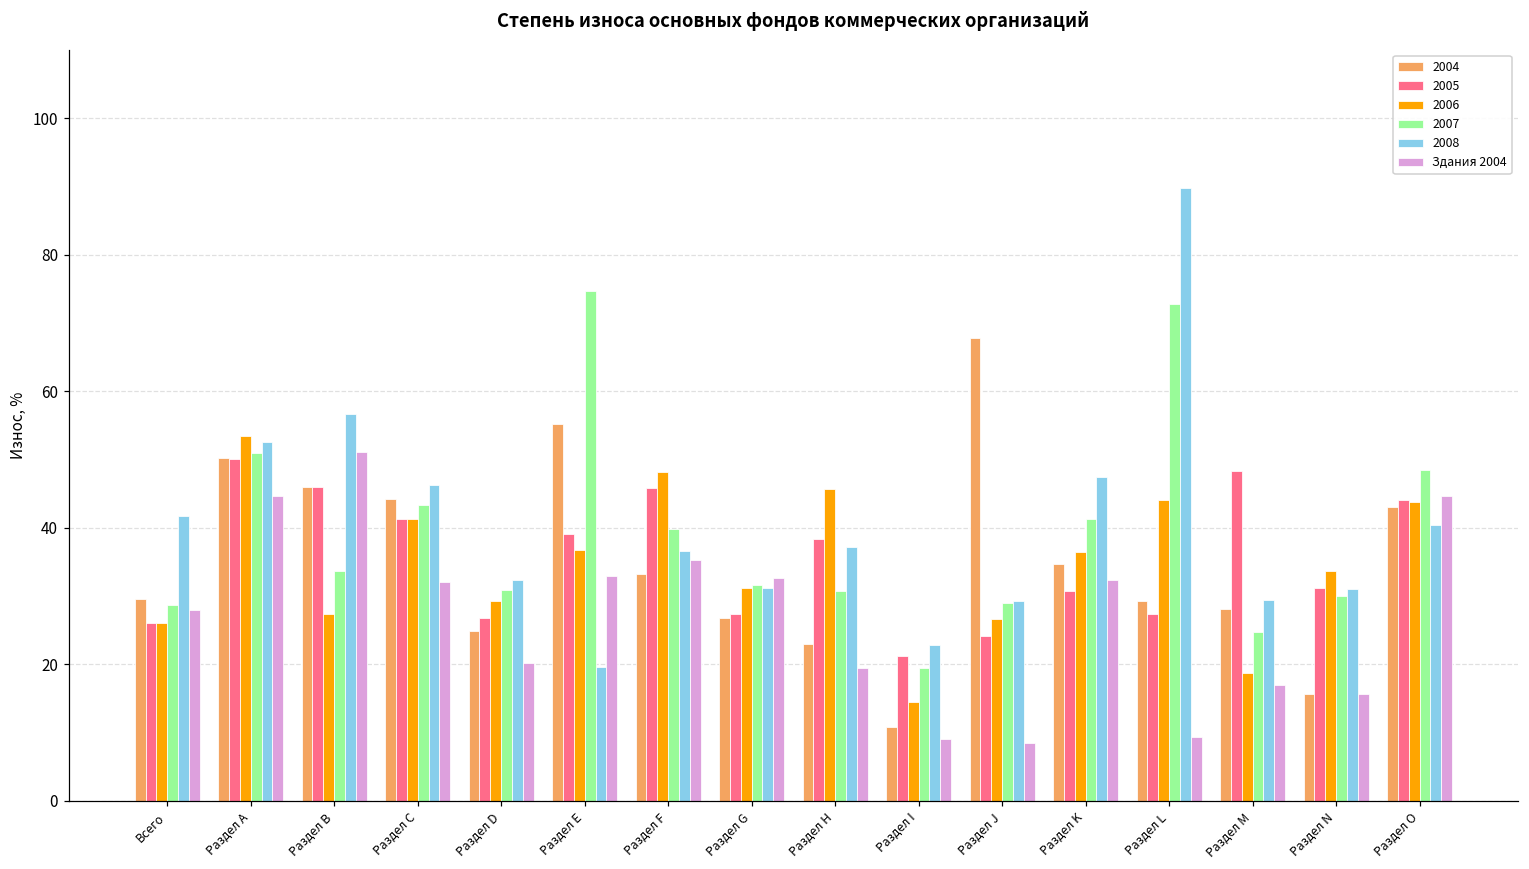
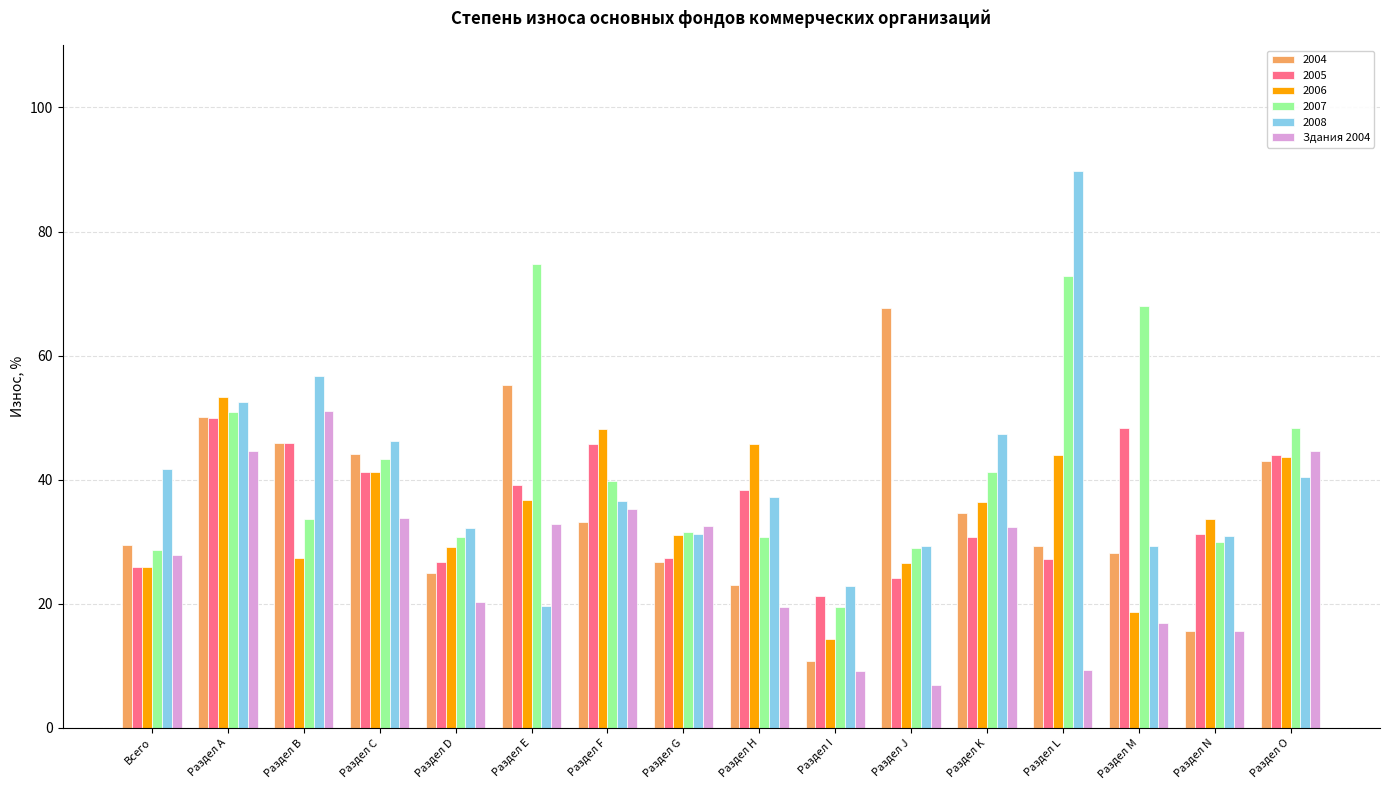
  {
    "2004": {
      "Всего": 30,
      "Раздел А": 50,
      "Раздел В": 46,
      "Раздел С": 44,
      "Раздел D": 25,
      "Раздел Е": 55,
      "Раздел F": 33,
      "Раздел G": 27,
      "Раздел Н": 23,
      "Раздел I": 11,
      "Раздел J": 68,
      "Раздел K": 35,
      "Раздел L": 29,
      "Раздел M": 28,
      "Раздел N": 16,
      "Раздел O": 43
    },
    "2005": {
      "Всего": 26,
      "Раздел А": 50,
      "Раздел В": 46,
      "Раздел С": 41,
      "Раздел D": 27,
      "Раздел Е": 39,
      "Раздел F": 46,
      "Раздел G": 27,
      "Раздел Н": 38,
      "Раздел I": 21,
      "Раздел J": 24,
      "Раздел K": 31,
      "Раздел L": 27,
      "Раздел M": 48,
      "Раздел N": 31,
      "Раздел O": 44
    },
    "2006": {
      "Всего": 26,
      "Раздел А": 53,
      "Раздел В": 27,
      "Раздел С": 41,
      "Раздел D": 29,
      "Раздел Е": 37,
      "Раздел F": 48,
      "Раздел G": 31,
      "Раздел Н": 46,
      "Раздел I": 14,
      "Раздел J": 27,
      "Раздел K": 36,
      "Раздел L": 44,
      "Раздел M": 19,
      "Раздел N": 34,
      "Раздел O": 44
    },
    "2007": {
      "Всего": 29,
      "Раздел А": 51,
      "Раздел В": 34,
      "Раздел С": 43,
      "Раздел D": 31,
      "Раздел Е": 75,
      "Раздел F": 40,
      "Раздел G": 32,
      "Раздел Н": 31,
      "Раздел I": 20,
      "Раздел J": 29,
      "Раздел K": 41,
      "Раздел L": 73,
-     "Раздел M": 25,
+     "Раздел M": 68,
      "Раздел N": 30,
      "Раздел O": 48
    },
    "2008": {
      "Всего": 42,
      "Раздел А": 53,
      "Раздел В": 57,
      "Раздел С": 46,
      "Раздел D": 32,
      "Раздел Е": 20,
      "Раздел F": 37,
      "Раздел G": 31,
      "Раздел Н": 37,
      "Раздел I": 23,
      "Раздел J": 29,
      "Раздел K": 47,
      "Раздел L": 90,
      "Раздел M": 29,
      "Раздел N": 31,
      "Раздел O": 40
    },
    "Здания 2004": {
      "Всего": 28,
      "Раздел А": 45,
      "Раздел В": 51,
-     "Раздел С": 32,
+     "Раздел С": 34,
      "Раздел D": 20,
      "Раздел Е": 33,
      "Раздел F": 35,
      "Раздел G": 33,
      "Раздел Н": 19,
      "Раздел I": 9,
-     "Раздел J": 8,
+     "Раздел J": 7,
      "Раздел K": 32,
      "Раздел L": 9,
      "Раздел M": 17,
      "Раздел N": 16,
      "Раздел O": 45
    }
  }
